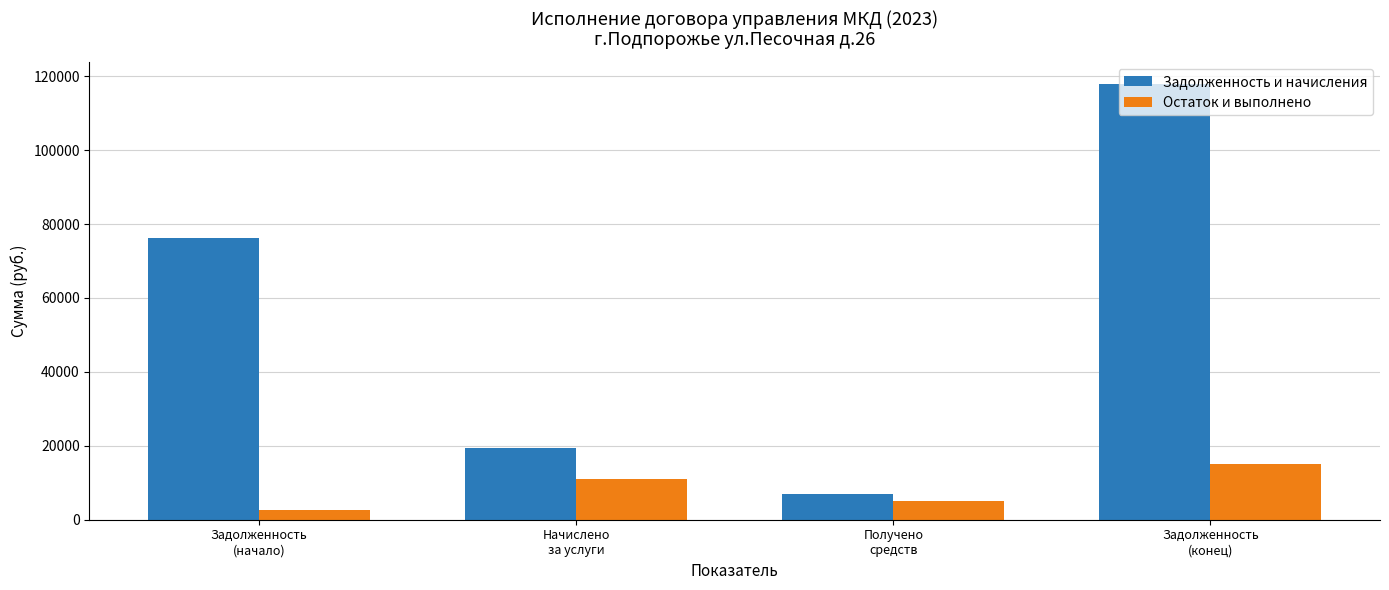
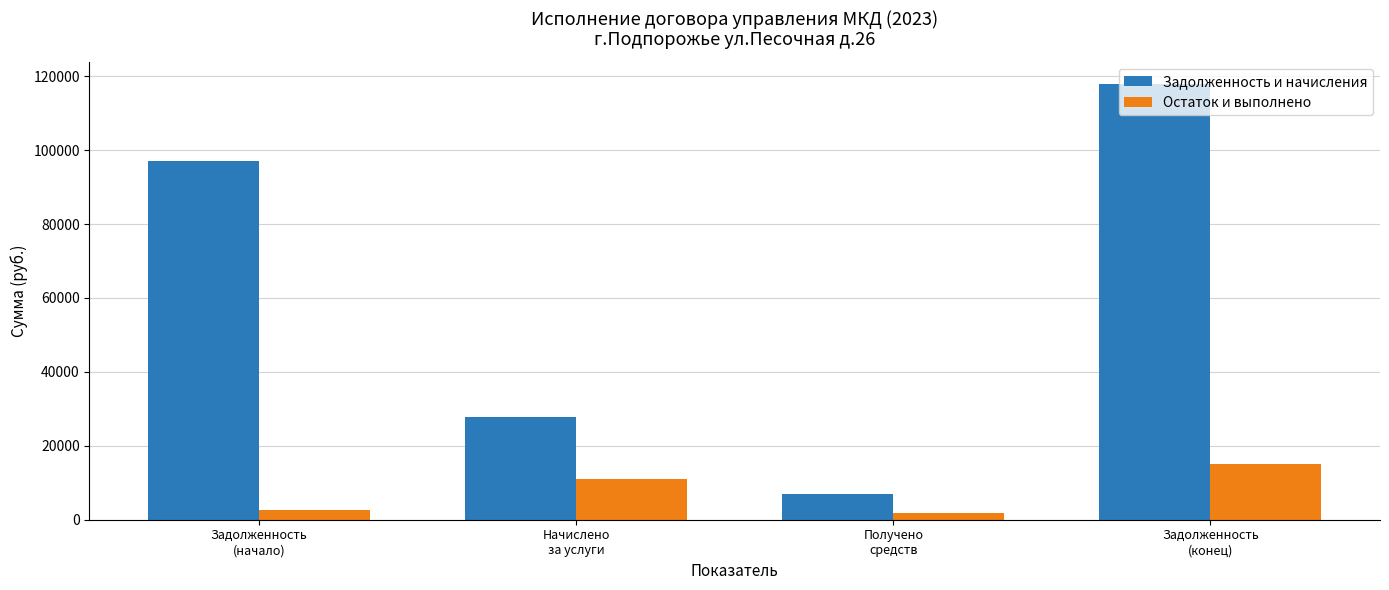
  {
    "Задолженность и начисления": {
-     "Задолженность (начало)": 76000,
-     "Начислено за услуги": 19000,
+     "Задолженность (начало)": 97000,
+     "Начислено за услуги": 28000,
      "Получено средств": 7000
    },
    "Остаток и выполнено": {
      "Задолженность (начало)": 3000,
      "Начислено за услуги": 11000,
-     "Получено средств": 5000,
+     "Получено средств": 2000,
      "Задолженность (конец)": 15000
    }
  }
